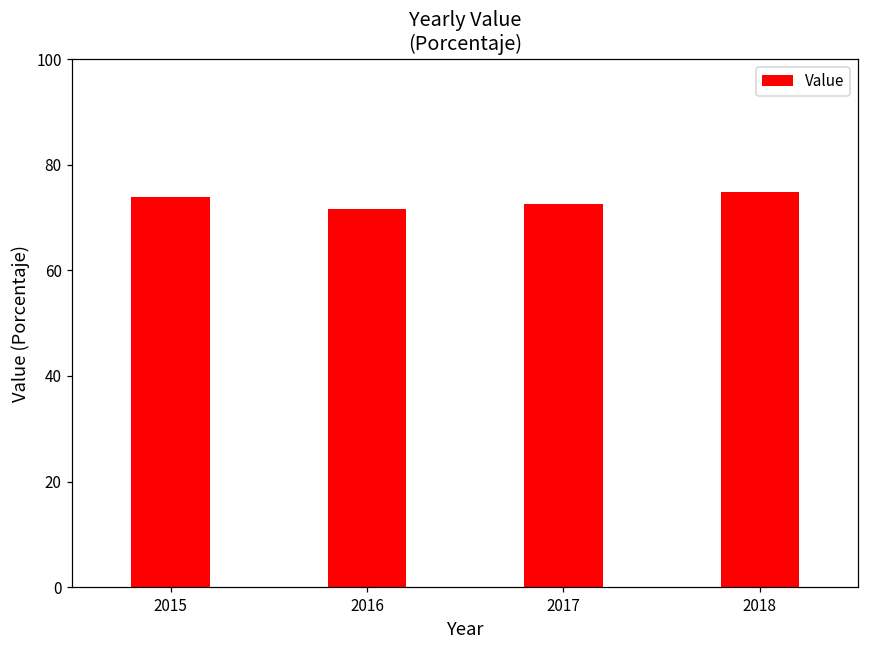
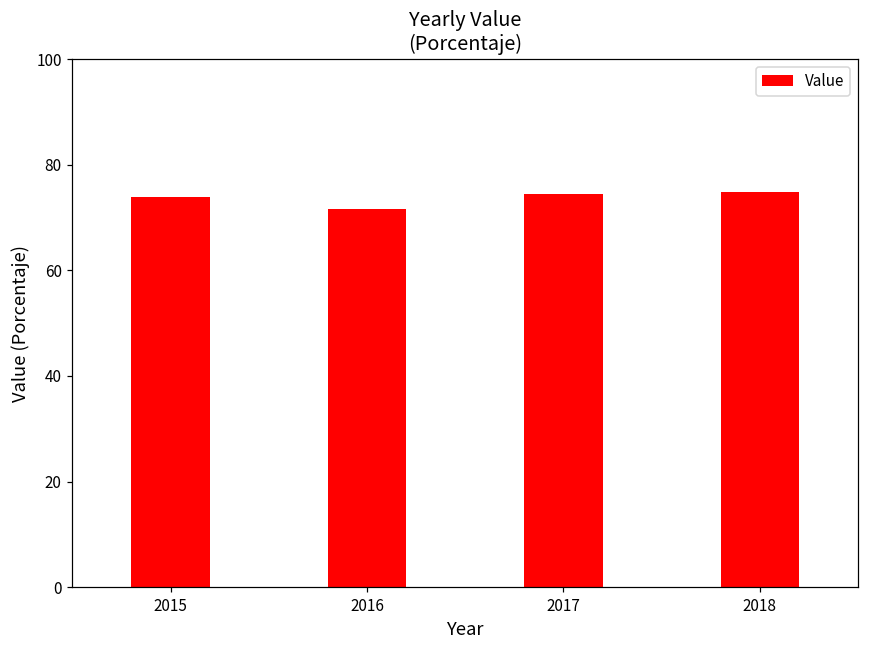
  {
    "2015": 74,
    "2016": 72,
-   "2017": 73,
+   "2017": 74,
    "2018": 75
  }
